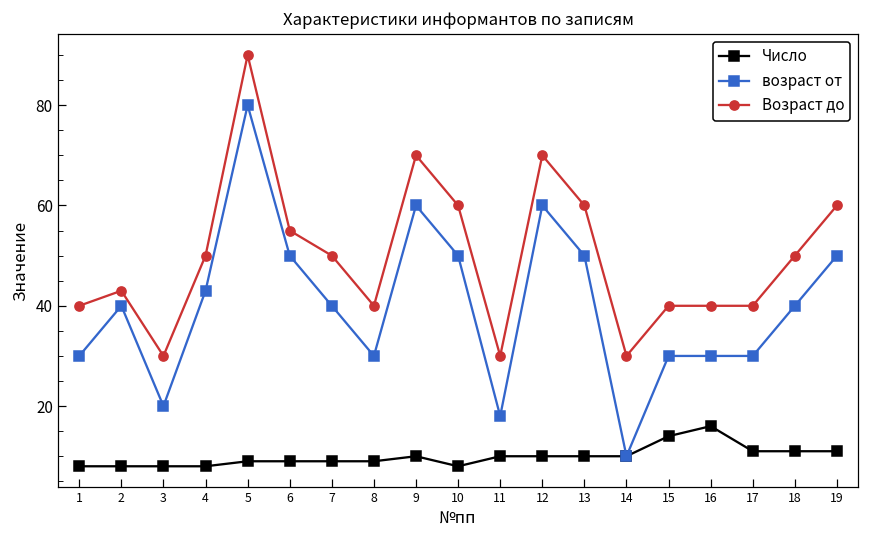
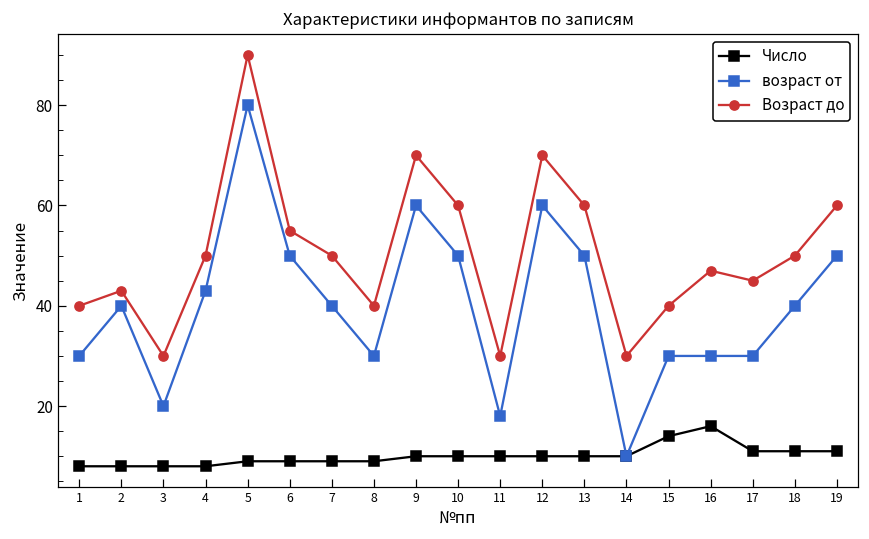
  {
    "Число": {
      "1": 8,
      "2": 8,
      "3": 8,
      "4": 8,
      "5": 9,
      "6": 9,
      "7": 9,
      "8": 9,
      "9": 10,
-     "10": 8,
+     "10": 10,
      "11": 10,
      "12": 10,
      "13": 10,
      "15": 14,
      "16": 16,
      "17": 11,
      "18": 11,
      "19": 11
    },
    "возраст от": {
      "1": 30,
      "2": 40,
      "3": 20,
      "4": 43,
      "5": 80,
      "6": 50,
      "7": 40,
      "8": 30,
      "9": 60,
      "10": 50,
      "11": 18,
      "12": 60,
      "13": 50,
      "15": 30,
      "16": 30,
      "17": 30,
      "18": 40,
      "19": 50
    },
    "Возраст до": {
      "1": 40,
      "2": 43,
      "3": 30,
      "4": 50,
      "5": 90,
      "6": 55,
      "7": 50,
      "8": 40,
      "9": 70,
      "10": 60,
      "11": 30,
      "12": 70,
      "13": 60,
      "14": 30,
      "15": 40,
-     "16": 40,
-     "17": 40,
+     "16": 47,
+     "17": 45,
      "18": 50,
      "19": 60
    }
  }
